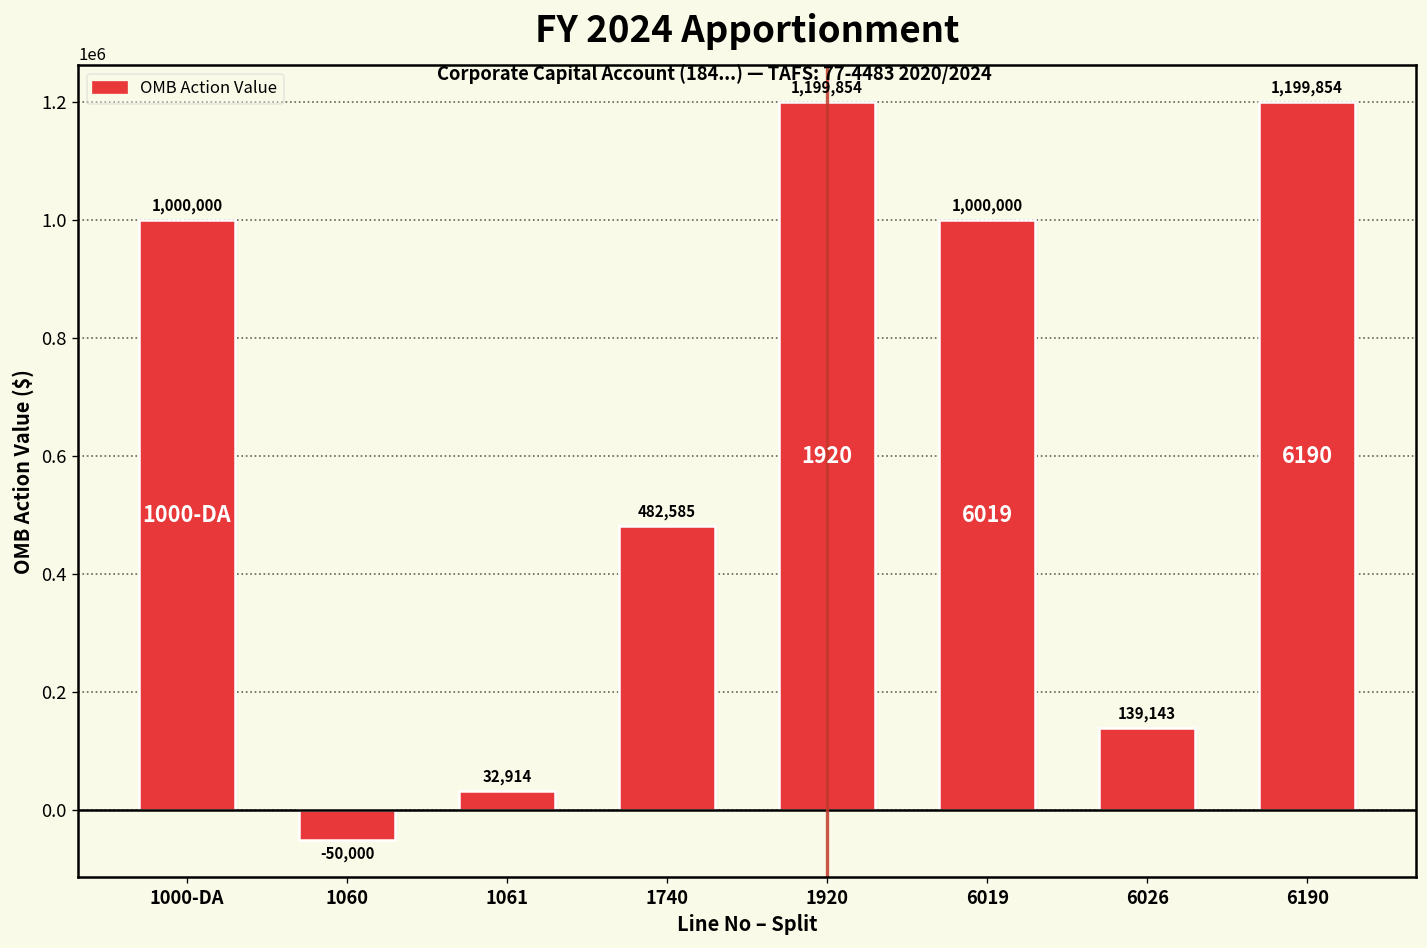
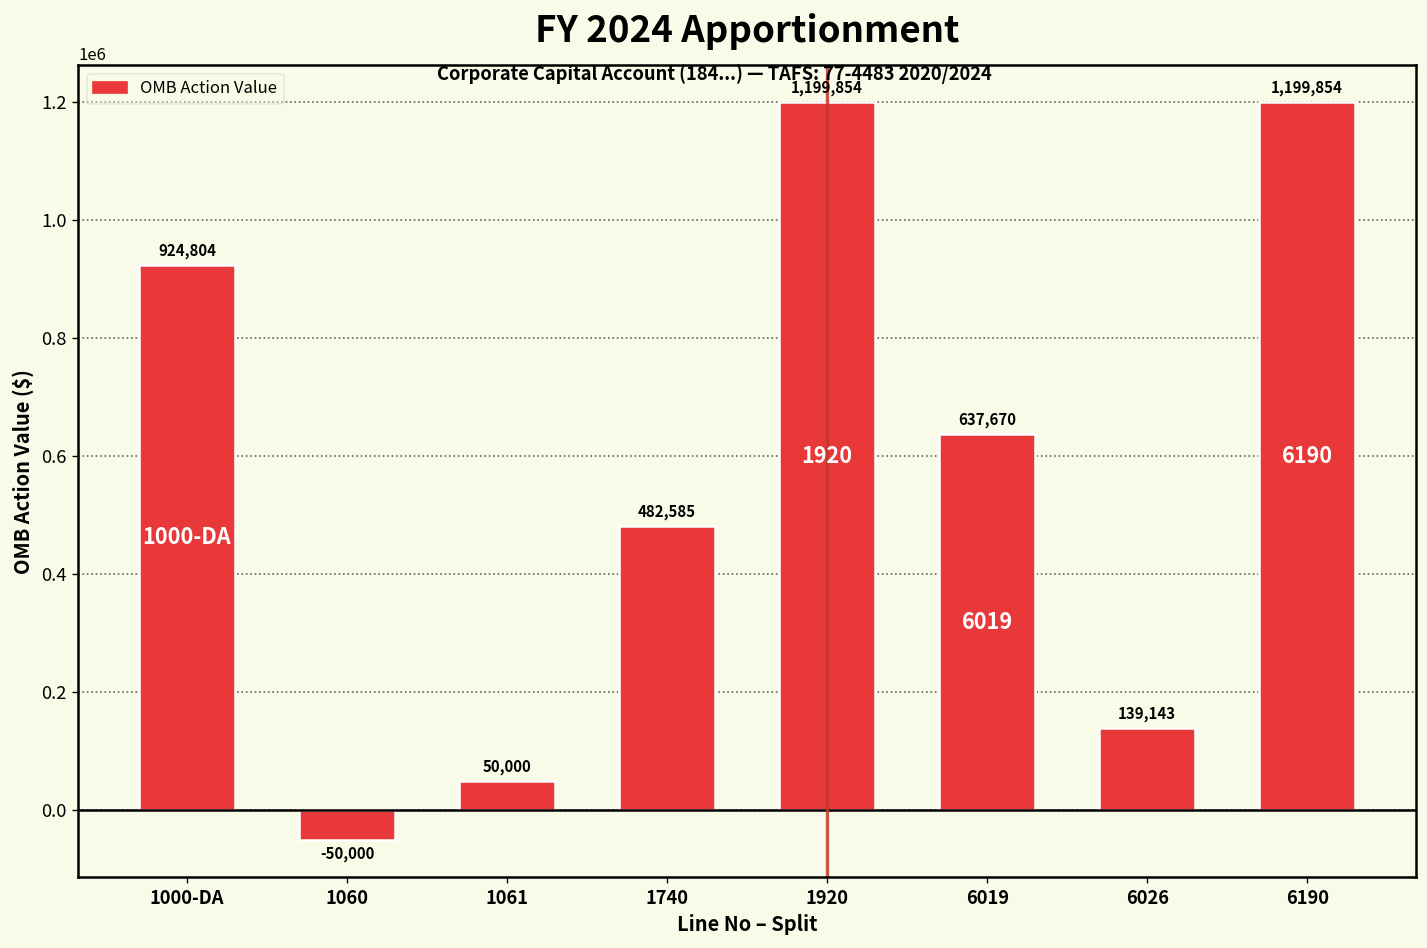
  {
-   "1000-DA": "1,000,000",
+   "1000-DA": "924,804",
    "1060": "-50,000",
-   "1061": "32,914",
+   "1061": "50,000",
    "1740": "482,585",
    "1920": "1,199,854",
-   "6019": "1,000,000",
+   "6019": "637,670",
    "6026": "139,143",
    "6190": "1,199,854"
  }
